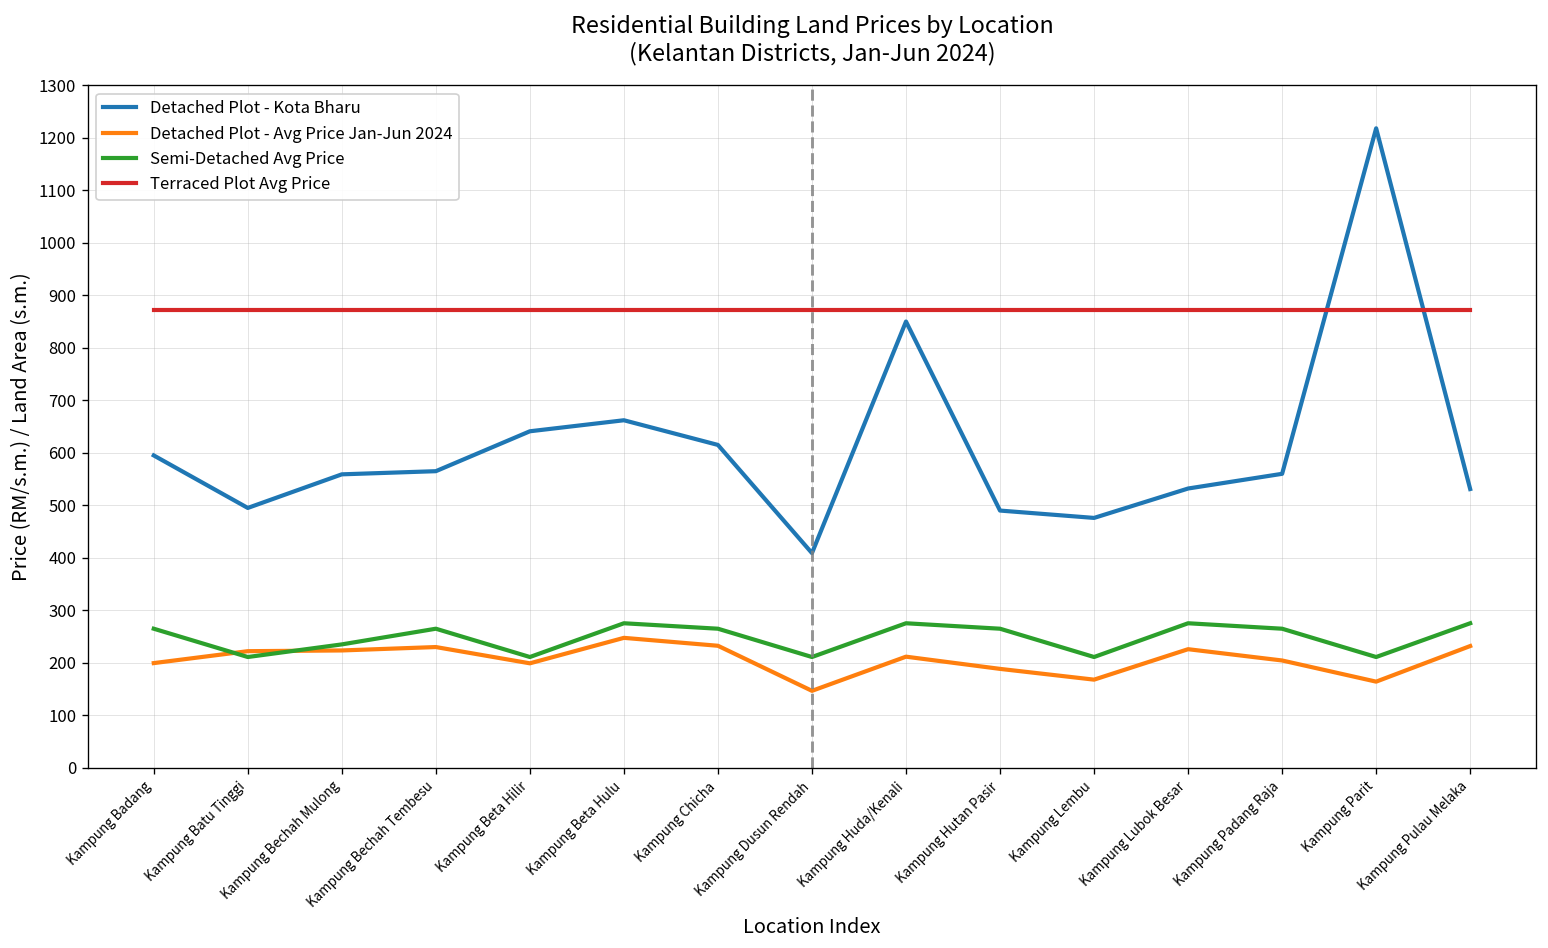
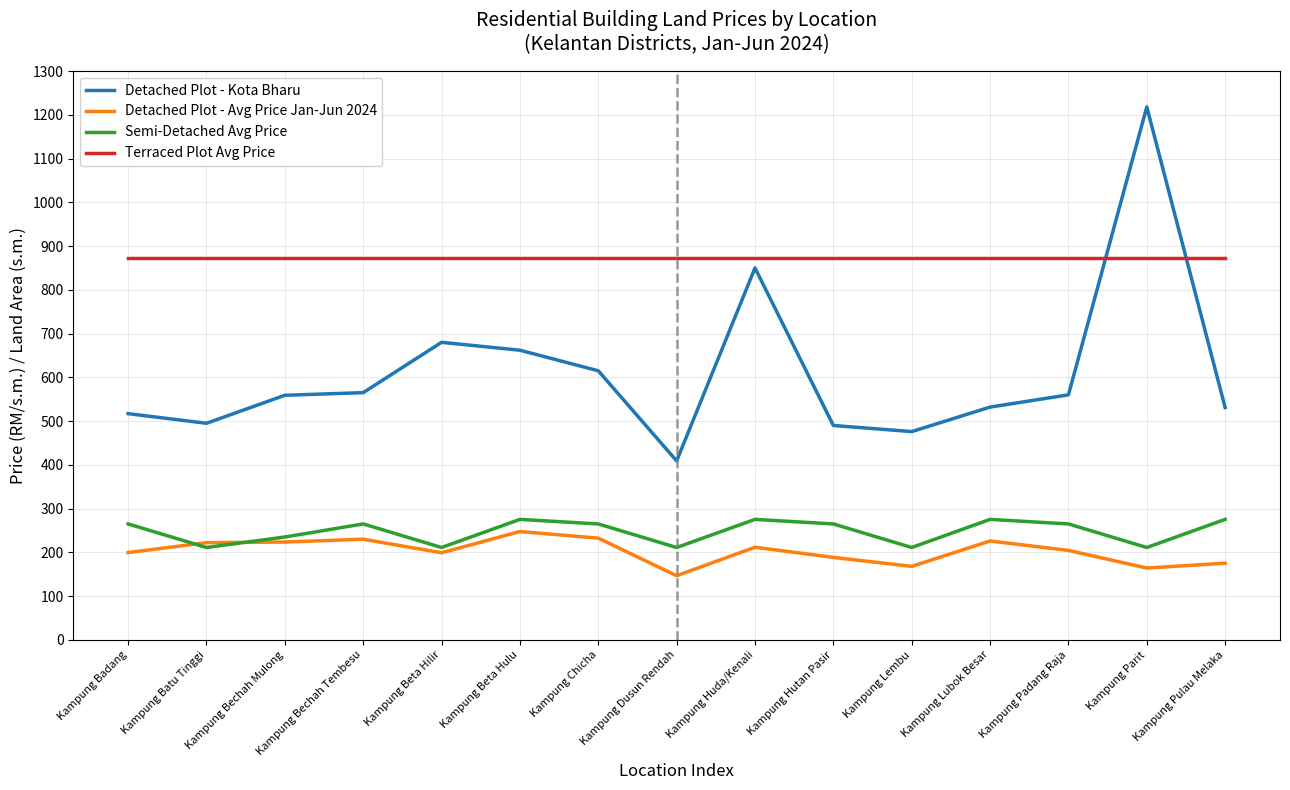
  {
    "Detached Plot - Kota Bharu": {
-     "Kampung Badang": 600,
+     "Kampung Badang": 520,
      "Kampung Batu Tinggi": 500,
      "Kampung Bechah Mulong": 560,
      "Kampung Bechah Tembesu": 570,
-     "Kampung Beta Hilir": 640,
+     "Kampung Beta Hilir": 680,
      "Kampung Beta Hulu": 660,
      "Kampung Chicha": 620,
      "Kampung Dusun Rendah": 410,
      "Kampung Huda/Kenali": 850,
      "Kampung Hutan Pasir": 490,
      "Kampung Lembu": 480,
      "Kampung Lubok Besar": 530,
      "Kampung Padang Raja": 560,
      "Kampung Parit": 1220,
      "Kampung Pulau Melaka": 530
    },
    "Detached Plot - Avg Price Jan-Jun 2024": {
      "Kampung Badang": 200,
      "Kampung Batu Tinggi": 220,
      "Kampung Bechah Mulong": 220,
      "Kampung Bechah Tembesu": 230,
      "Kampung Beta Hilir": 200,
      "Kampung Beta Hulu": 250,
      "Kampung Chicha": 230,
      "Kampung Dusun Rendah": 150,
      "Kampung Huda/Kenali": 210,
      "Kampung Hutan Pasir": 190,
      "Kampung Lembu": 170,
      "Kampung Lubok Besar": 230,
      "Kampung Padang Raja": 200,
      "Kampung Parit": 160,
-     "Kampung Pulau Melaka": 230
+     "Kampung Pulau Melaka": 180
    },
    "Semi-Detached Avg Price": {
      "Kampung Badang": 270,
      "Kampung Batu Tinggi": 210,
      "Kampung Bechah Mulong": 240,
      "Kampung Bechah Tembesu": 270,
      "Kampung Beta Hilir": 210,
      "Kampung Beta Hulu": 280,
      "Kampung Chicha": 270,
      "Kampung Dusun Rendah": 210,
      "Kampung Huda/Kenali": 280,
      "Kampung Hutan Pasir": 270,
      "Kampung Lembu": 210,
      "Kampung Lubok Besar": 280,
      "Kampung Padang Raja": 270,
      "Kampung Parit": 210,
      "Kampung Pulau Melaka": 280
    },
    "Terraced Plot Avg Price": {
      "Kampung Badang": 870,
      "Kampung Batu Tinggi": 870,
      "Kampung Bechah Mulong": 870,
      "Kampung Bechah Tembesu": 870,
      "Kampung Beta Hilir": 870,
      "Kampung Beta Hulu": 870,
      "Kampung Chicha": 870,
      "Kampung Dusun Rendah": 870,
      "Kampung Huda/Kenali": 870,
      "Kampung Hutan Pasir": 870,
      "Kampung Lembu": 870,
      "Kampung Lubok Besar": 870,
      "Kampung Padang Raja": 870,
      "Kampung Parit": 870,
      "Kampung Pulau Melaka": 870
    }
  }
